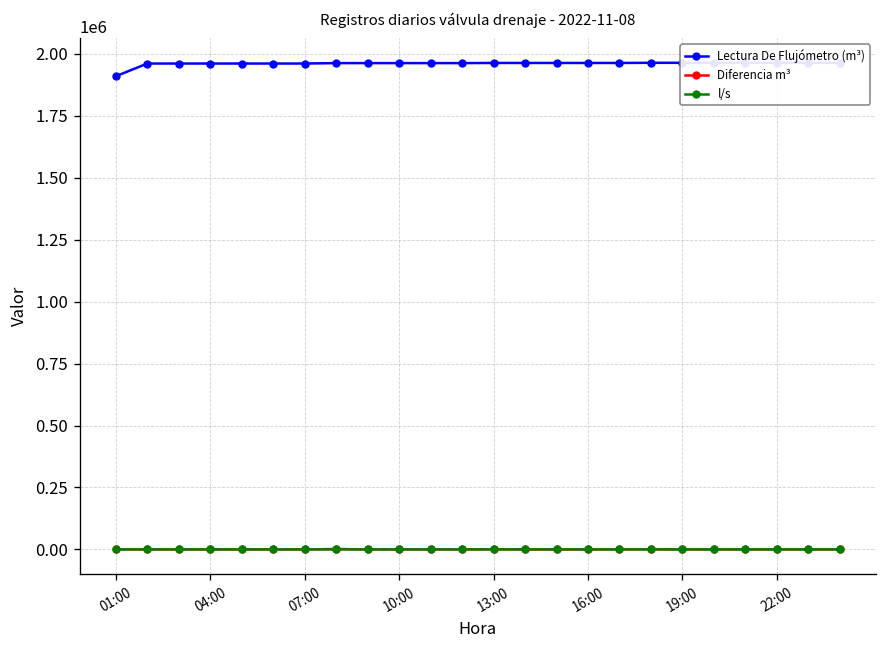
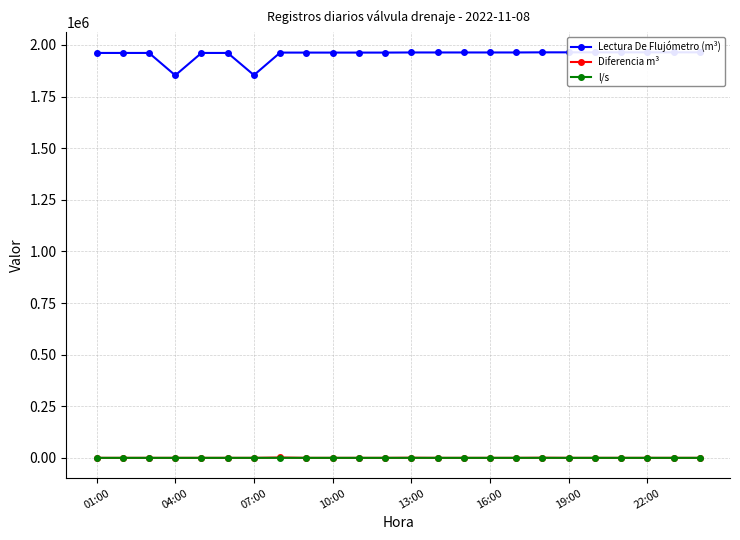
  {
    "Lectura De Flujómetro (m³)": {
-     "01:00": 1910000,
-     "04:00": 1960000,
-     "07:00": 1960000,
+     "01:00": 1960000,
+     "04:00": 1850000,
+     "07:00": 1850000,
      "10:00": 1960000,
      "13:00": 1960000,
      "16:00": 1960000
    },
    "l/s": {
      "01:00": 0,
      "04:00": 0,
      "07:00": 0,
      "10:00": 0,
      "13:00": 0,
      "16:00": 0,
      "19:00": 0,
      "22:00": 0
    }
  }
